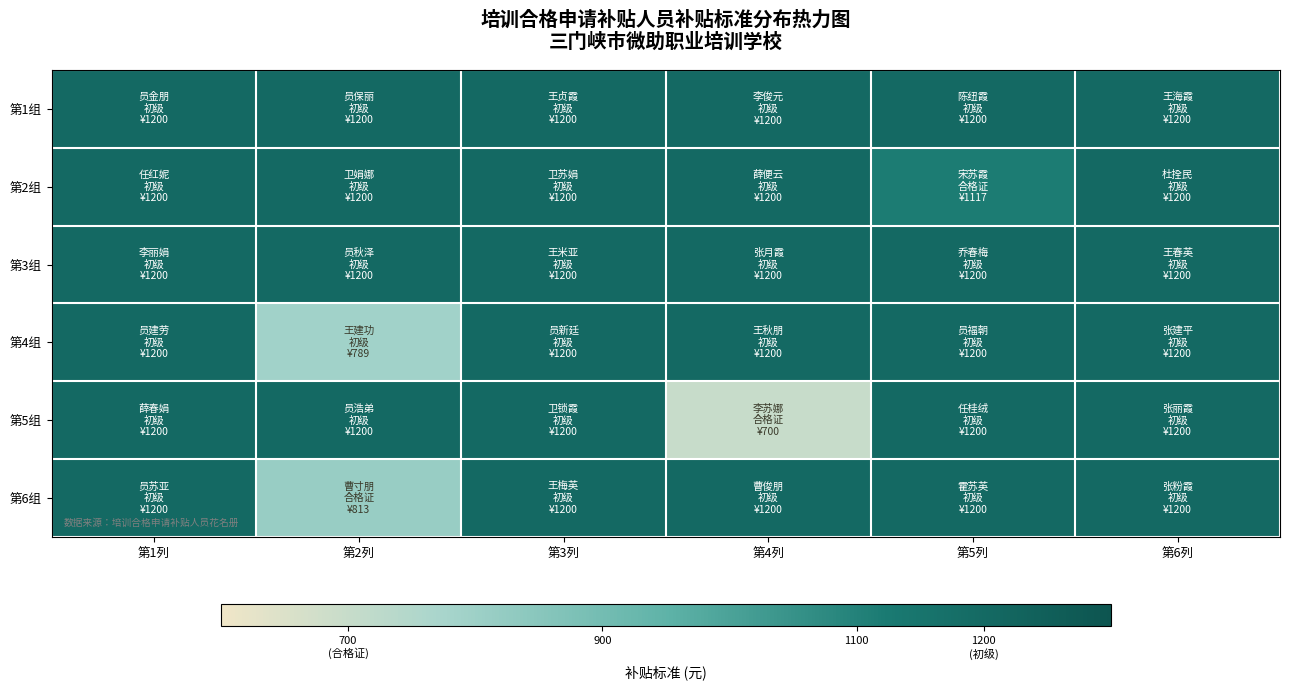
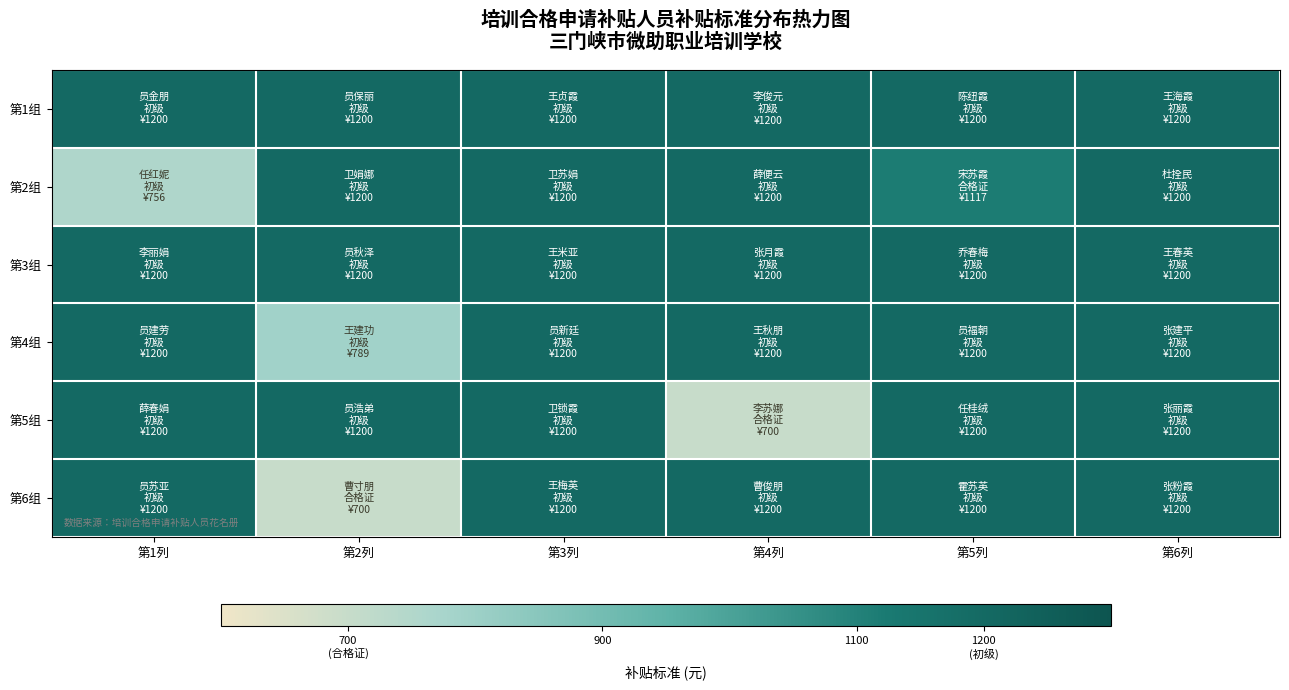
  {
    "第1组": {
      "第1列": "¥1200",
      "第2列": "¥1200",
      "第3列": "¥1200",
      "第4列": "¥1200",
      "第5列": "¥1200",
      "第6列": "¥1200"
    },
    "第2组": {
-     "第1列": "¥1200",
+     "第1列": "¥756",
      "第2列": "¥1200",
      "第3列": "¥1200",
      "第4列": "¥1200",
      "第5列": "¥1117",
      "第6列": "¥1200"
    },
    "第3组": {
      "第1列": "¥1200",
      "第2列": "¥1200",
      "第3列": "¥1200",
      "第4列": "¥1200",
      "第5列": "¥1200",
      "第6列": "¥1200"
    },
    "第4组": {
      "第1列": "¥1200",
      "第2列": "¥789",
      "第3列": "¥1200",
      "第4列": "¥1200",
      "第5列": "¥1200",
      "第6列": "¥1200"
    },
    "第5组": {
      "第1列": "¥1200",
      "第2列": "¥1200",
      "第3列": "¥1200",
      "第4列": "¥700",
      "第5列": "¥1200",
      "第6列": "¥1200"
    },
    "第6组": {
-     "第2列": "¥813",
+     "第2列": "¥700",
      "第3列": "¥1200",
      "第4列": "¥1200",
      "第5列": "¥1200",
      "第6列": "¥1200"
    }
  }
